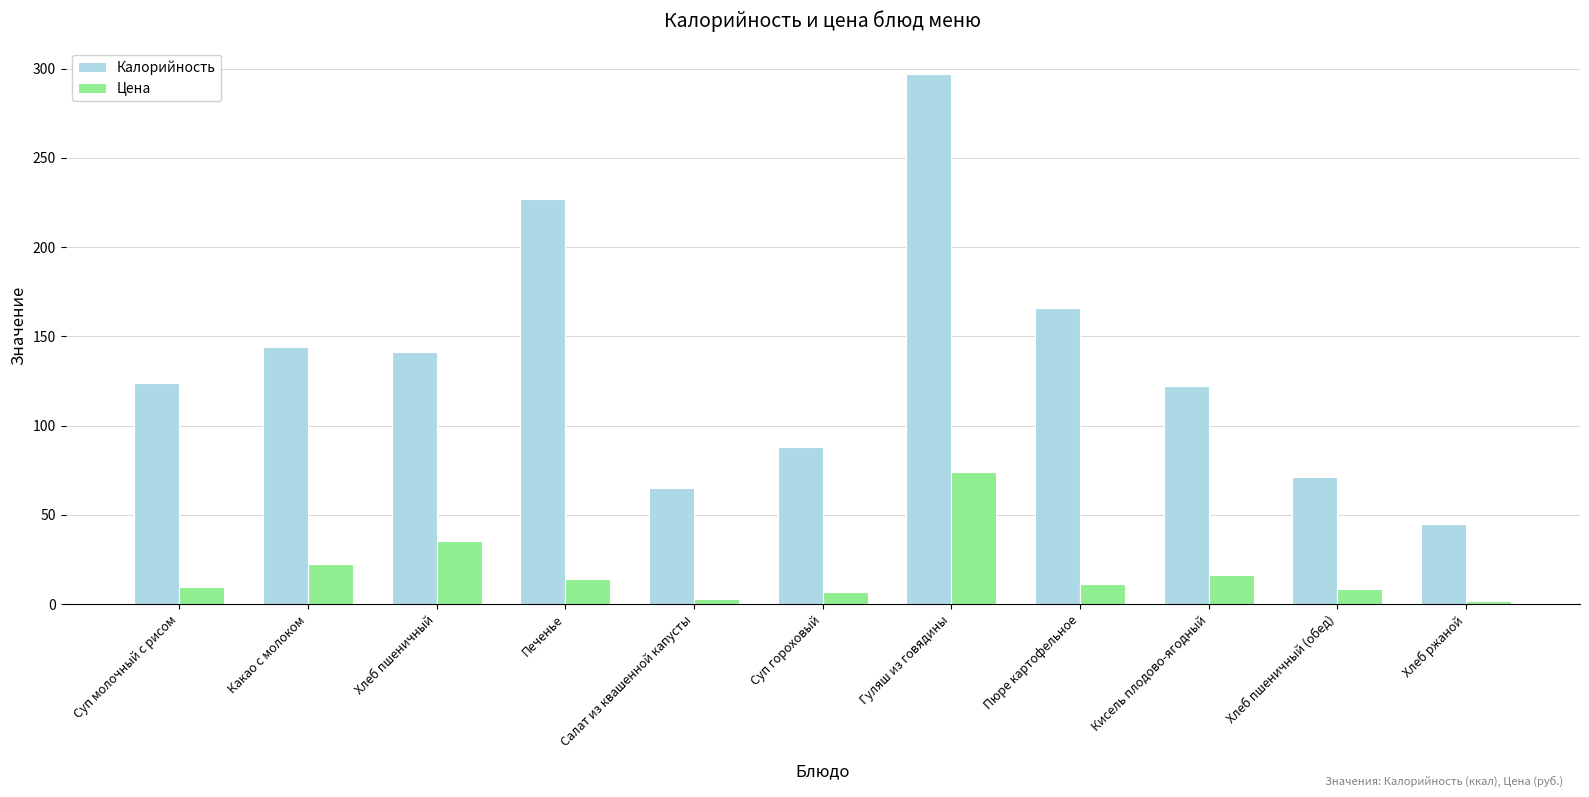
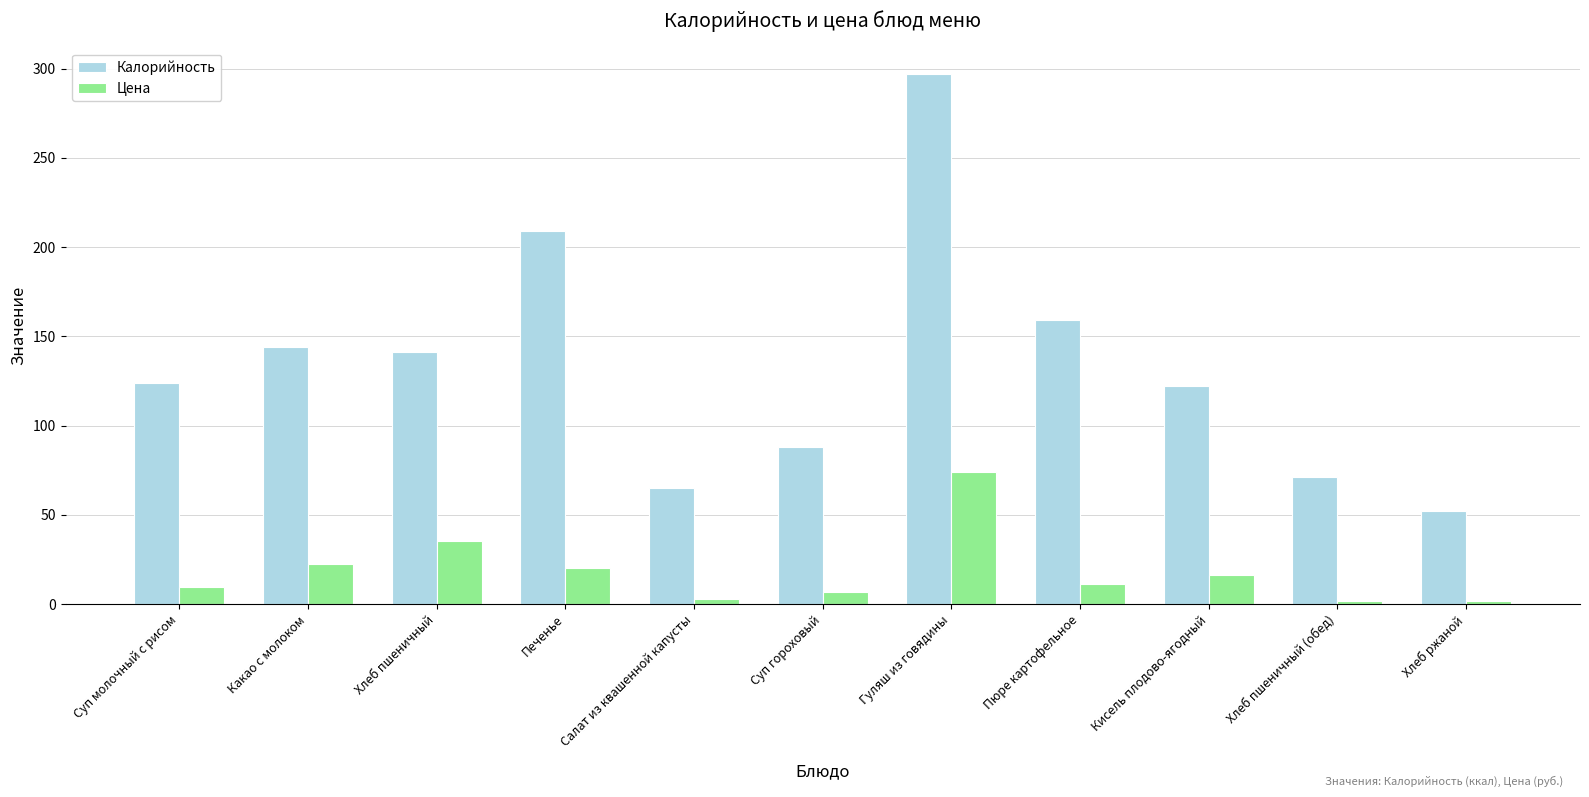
  {
    "Калорийность": {
      "Суп молочный с рисом": 124,
      "Какао с молоком": 144,
      "Хлеб пшеничный": 141,
-     "Печенье": 227,
+     "Печенье": 209,
      "Салат из квашенной капусты": 65,
      "Суп гороховый": 88,
      "Гуляш из говядины": 297,
-     "Пюре картофельное": 166,
+     "Пюре картофельное": 159,
      "Кисель плодово-ягодный": 122,
      "Хлеб пшеничный (обед)": 71,
-     "Хлеб ржаной": 45
+     "Хлеб ржаной": 52
    },
    "Цена": {
      "Суп молочный с рисом": 9,
      "Какао с молоком": 23,
      "Хлеб пшеничный": 35,
-     "Печенье": 14,
+     "Печенье": 20,
      "Салат из квашенной капусты": 3,
      "Суп гороховый": 7,
      "Гуляш из говядины": 74,
      "Пюре картофельное": 11,
      "Кисель плодово-ягодный": 16,
-     "Хлеб пшеничный (обед)": 9,
+     "Хлеб пшеничный (обед)": 2,
      "Хлеб ржаной": 2
    }
  }
